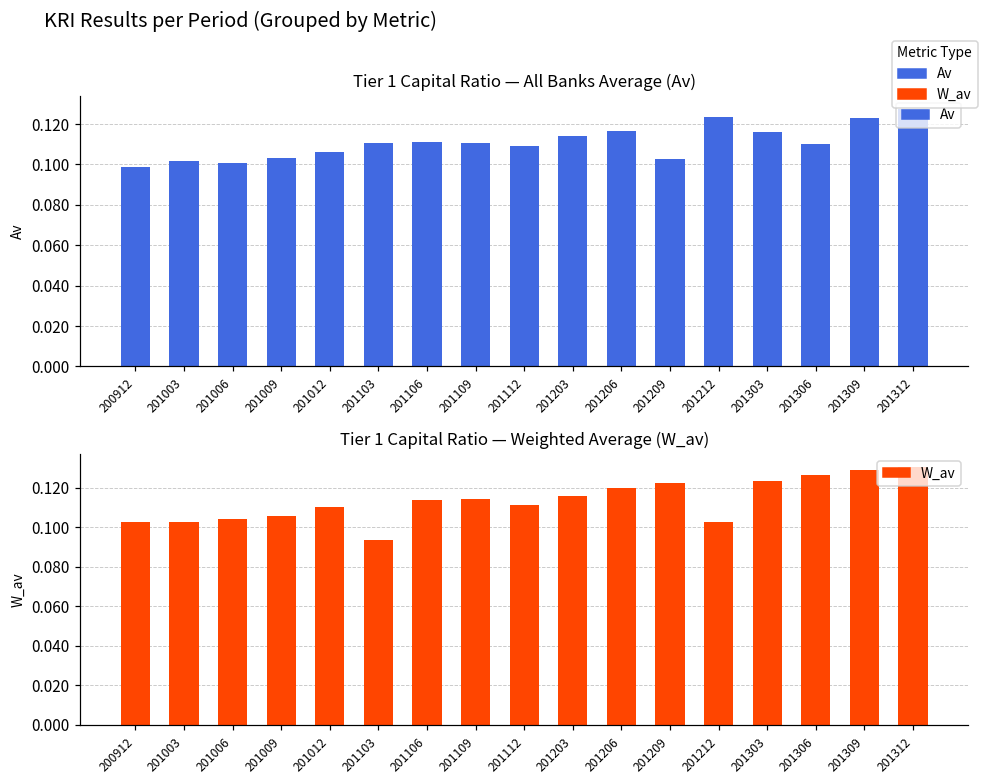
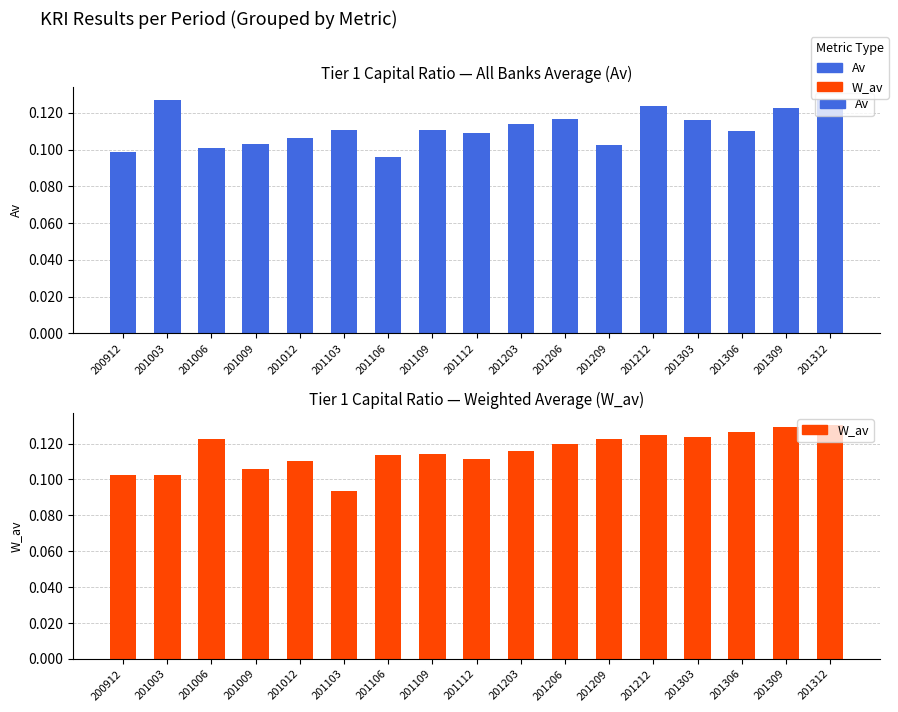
  {
    "Tier 1 Capital Ratio — All Banks Average (Av)": {
      "200912": 0.099,
-     "201003": 0.102,
+     "201003": 0.127,
      "201006": 0.101,
      "201009": 0.103,
      "201012": 0.106,
      "201103": 0.111,
-     "201106": 0.111,
+     "201106": 0.096,
      "201109": 0.110,
      "201112": 0.109,
      "201203": 0.114,
      "201206": 0.117,
      "201209": 0.102,
      "201212": 0.124,
      "201303": 0.116,
      "201306": 0.110,
      "201309": 0.123
    },
    "Tier 1 Capital Ratio — Weighted Average (W_av)": {
      "200912": 0.102,
      "201003": 0.102,
-     "201006": 0.104,
+     "201006": 0.122,
      "201009": 0.106,
      "201012": 0.110,
      "201103": 0.093,
      "201106": 0.114,
      "201109": 0.114,
      "201112": 0.111,
      "201203": 0.116,
      "201206": 0.120,
      "201209": 0.123,
-     "201212": 0.102,
+     "201212": 0.125,
      "201303": 0.124,
      "201306": 0.126,
      "201309": 0.129
    }
  }
